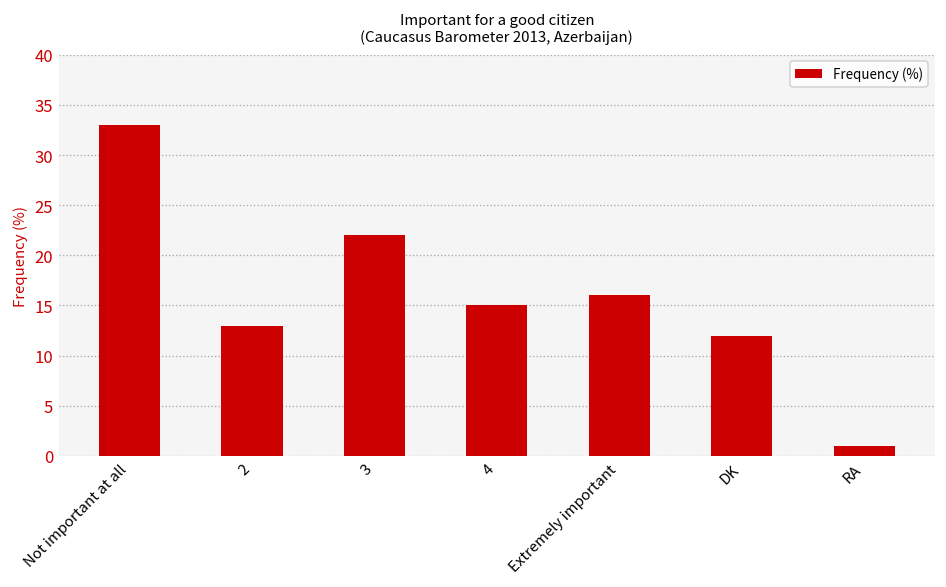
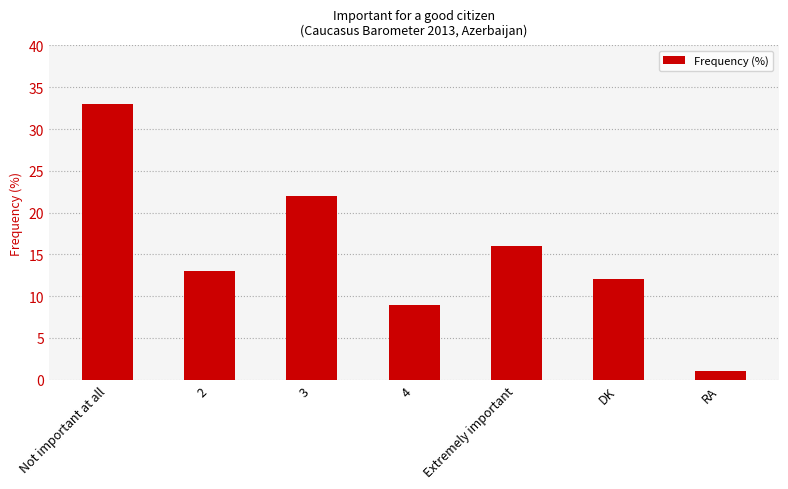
  {
    "Not important at all": 33,
    "2": 13,
    "3": 22,
-   "4": 15,
+   "4": 9,
    "Extremely important": 16,
    "DK": 12,
    "RA": 1
  }
